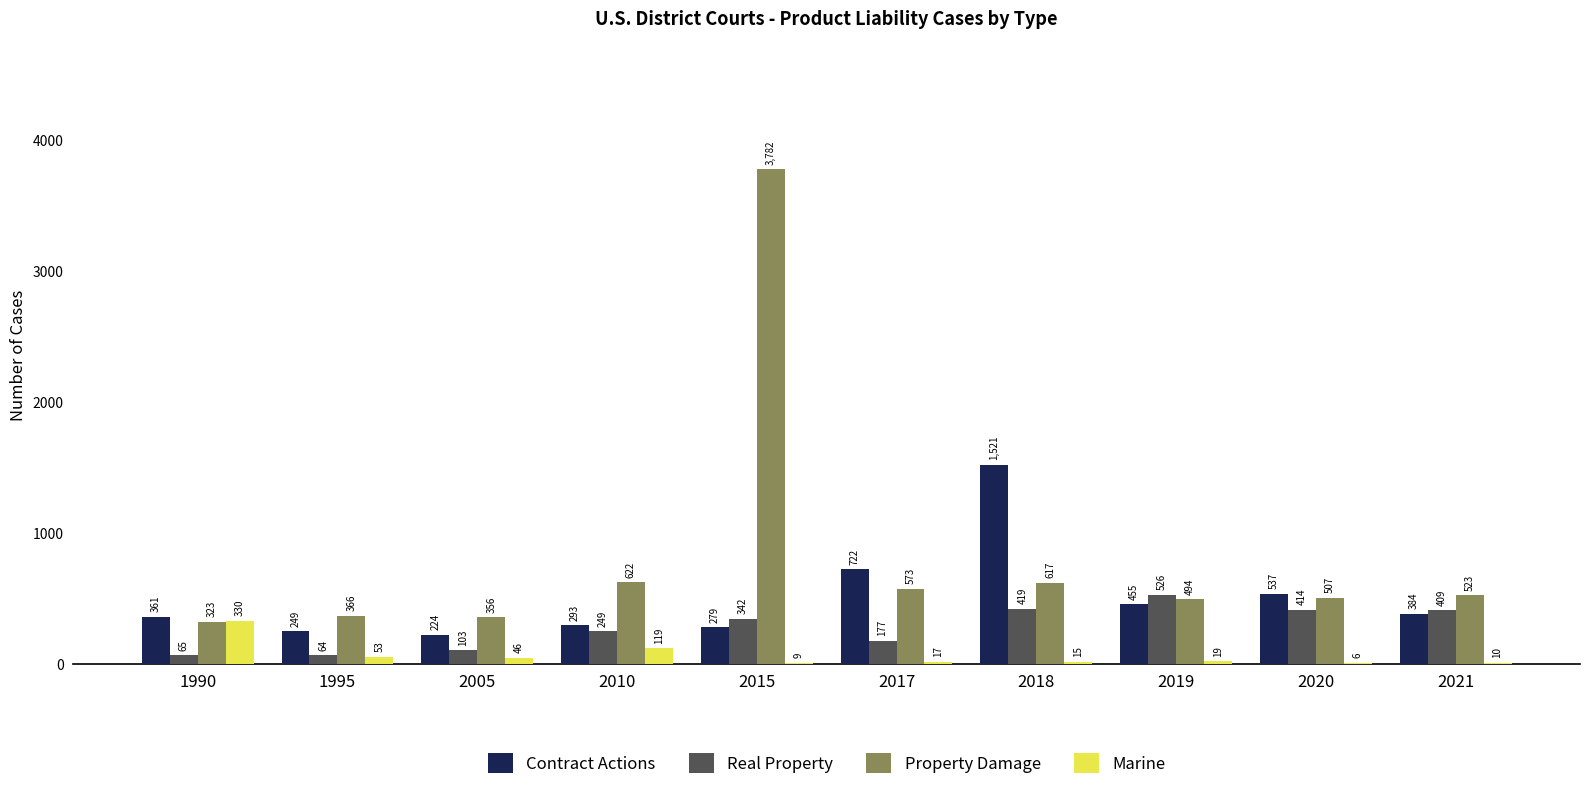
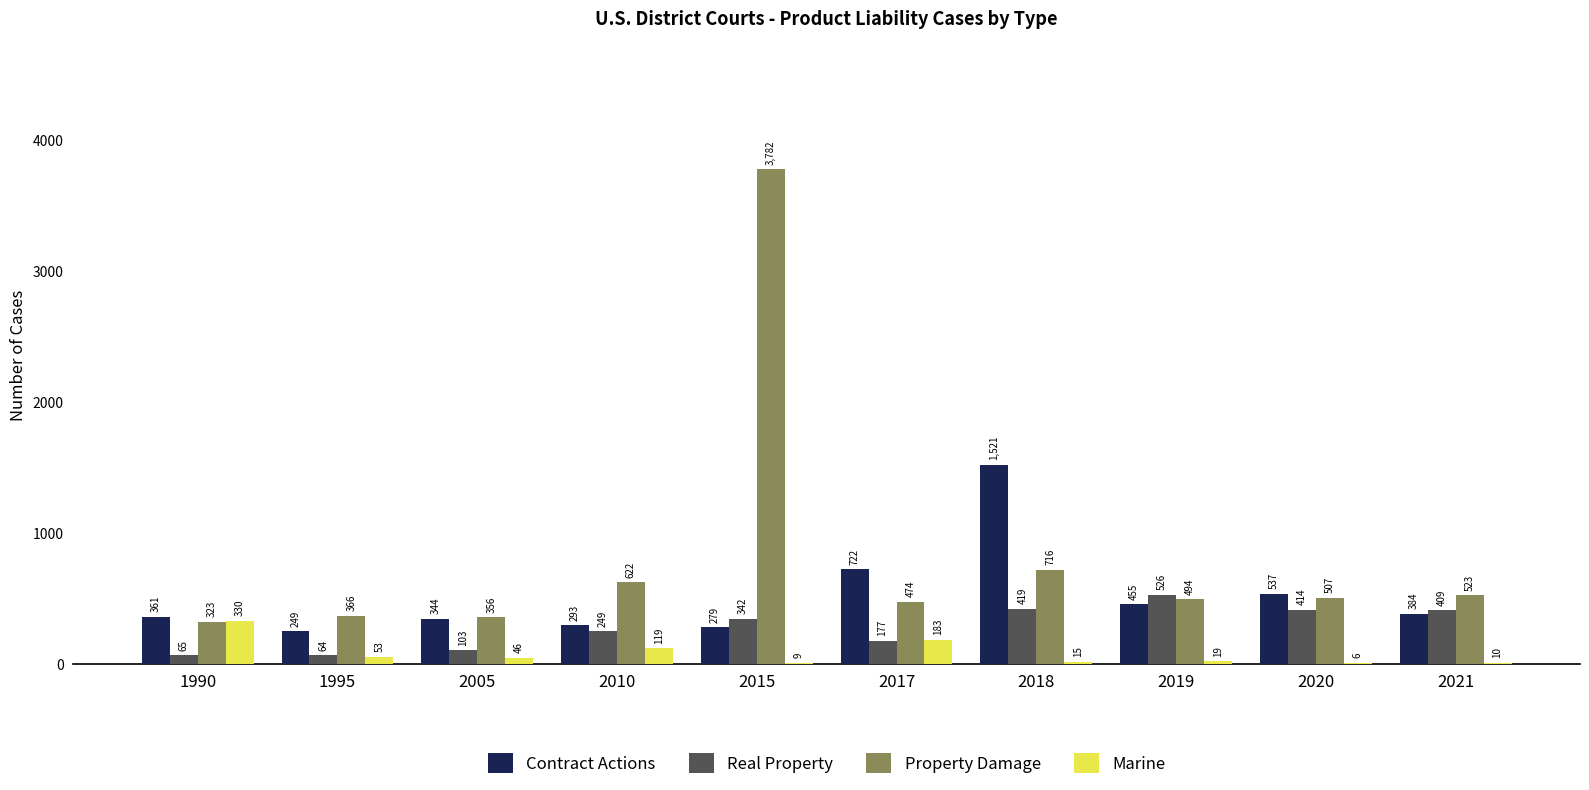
  {
    "Contract Actions": {
      "1990": "361",
      "1995": "249",
-     "2005": "224",
+     "2005": "344",
      "2010": "293",
      "2015": "279",
      "2017": "722",
      "2018": "1,521",
      "2019": "455",
      "2020": "537",
      "2021": "384"
    },
    "Real Property": {
      "1990": "65",
      "1995": "64",
      "2005": "103",
      "2010": "249",
      "2015": "342",
      "2017": "177",
      "2018": "419",
      "2019": "526",
      "2020": "414",
      "2021": "409"
    },
    "Property Damage": {
      "1990": "323",
      "1995": "366",
      "2005": "356",
      "2010": "622",
      "2015": "3,782",
-     "2017": "573",
-     "2018": "617",
+     "2017": "474",
+     "2018": "716",
      "2019": "494",
      "2020": "507",
      "2021": "523"
    },
    "Marine": {
      "1990": "330",
      "1995": "53",
      "2005": "46",
      "2010": "119",
      "2015": "9",
-     "2017": "17",
+     "2017": "183",
      "2018": "15",
      "2019": "19",
      "2020": "6",
      "2021": "10"
    }
  }
